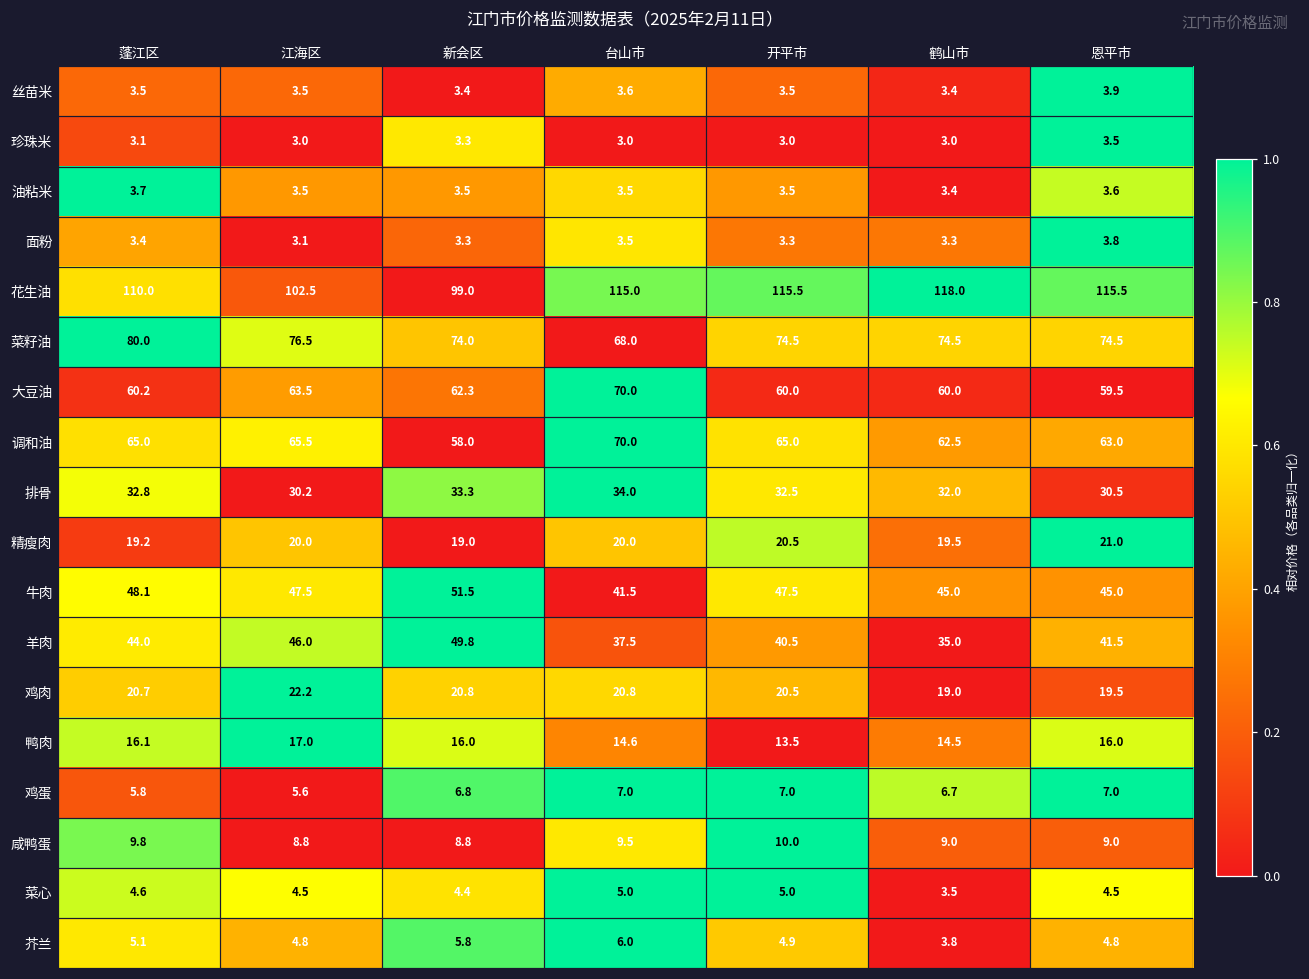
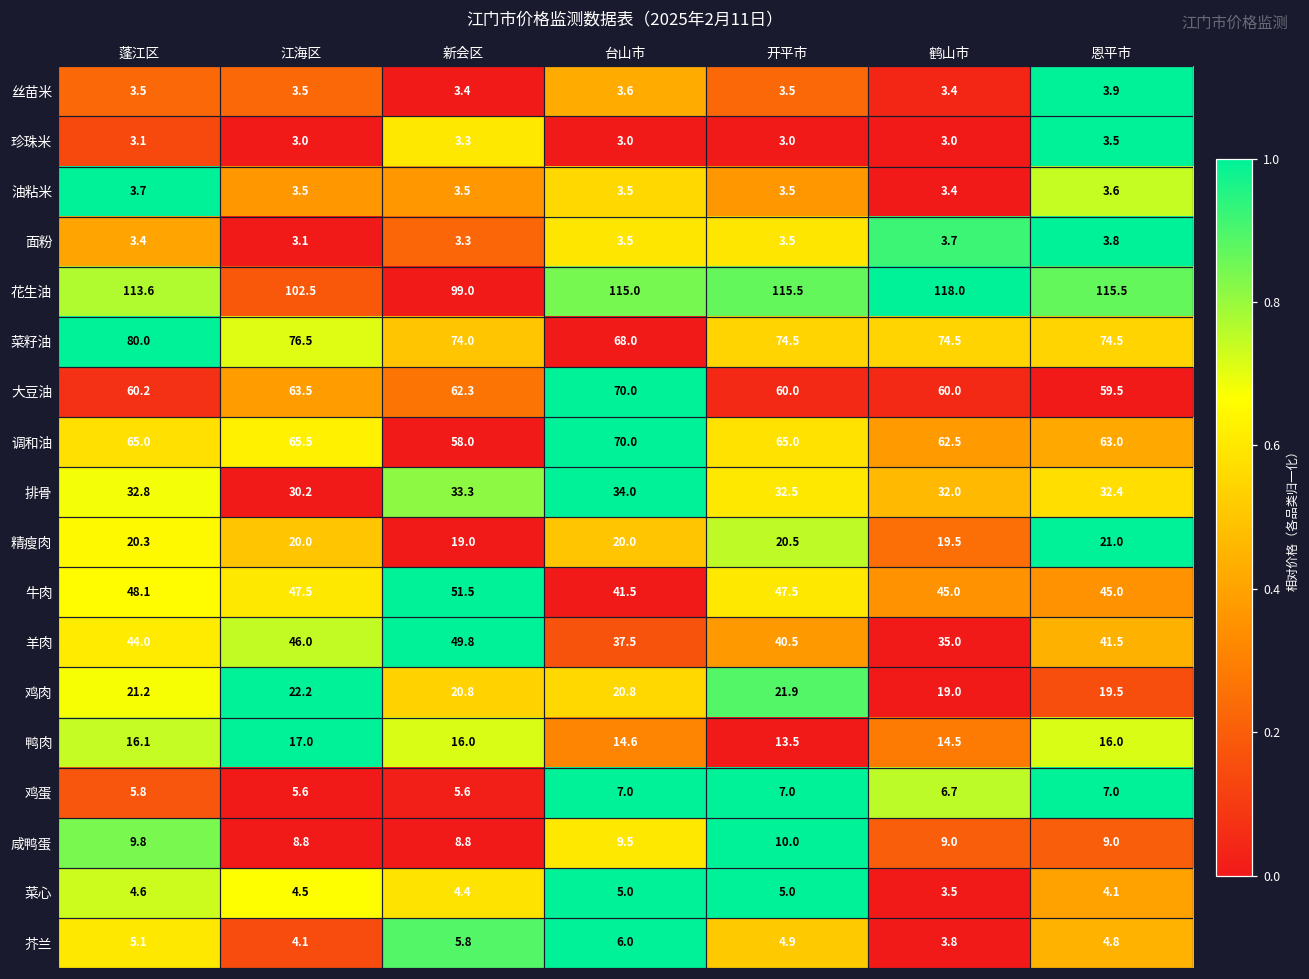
  {
    "丝苗米": {
      "蓬江区": 3.5,
      "江海区": 3.5,
      "新会区": 3.4,
      "台山市": 3.6,
      "开平市": 3.5,
      "鹤山市": 3.4,
      "恩平市": 3.9
    },
    "珍珠米": {
      "蓬江区": 3.1,
      "江海区": 3.0,
      "新会区": 3.3,
      "台山市": 3.0,
      "开平市": 3.0,
      "鹤山市": 3.0,
      "恩平市": 3.5
    },
    "油粘米": {
      "蓬江区": 3.7,
      "江海区": 3.5,
      "新会区": 3.5,
      "台山市": 3.5,
      "开平市": 3.5,
      "鹤山市": 3.4,
      "恩平市": 3.6
    },
    "面粉": {
      "蓬江区": 3.4,
      "江海区": 3.1,
      "新会区": 3.3,
      "台山市": 3.5,
-     "开平市": 3.3,
-     "鹤山市": 3.3,
+     "开平市": 3.5,
+     "鹤山市": 3.7,
      "恩平市": 3.8
    },
    "花生油": {
-     "蓬江区": 110.0,
+     "蓬江区": 113.6,
      "江海区": 102.5,
      "新会区": 99.0,
      "台山市": 115.0,
      "开平市": 115.5,
      "鹤山市": 118.0,
      "恩平市": 115.5
    },
    "菜籽油": {
      "蓬江区": 80.0,
      "江海区": 76.5,
      "新会区": 74.0,
      "台山市": 68.0,
      "开平市": 74.5,
      "鹤山市": 74.5,
      "恩平市": 74.5
    },
    "大豆油": {
      "蓬江区": 60.2,
      "江海区": 63.5,
      "新会区": 62.3,
      "台山市": 70.0,
      "开平市": 60.0,
      "鹤山市": 60.0,
      "恩平市": 59.5
    },
    "调和油": {
      "蓬江区": 65.0,
      "江海区": 65.5,
      "新会区": 58.0,
      "台山市": 70.0,
      "开平市": 65.0,
      "鹤山市": 62.5,
      "恩平市": 63.0
    },
    "排骨": {
      "蓬江区": 32.8,
      "江海区": 30.2,
      "新会区": 33.3,
      "台山市": 34.0,
      "开平市": 32.5,
      "鹤山市": 32.0,
-     "恩平市": 30.5
+     "恩平市": 32.4
    },
    "精瘦肉": {
-     "蓬江区": 19.2,
+     "蓬江区": 20.3,
      "江海区": 20.0,
      "新会区": 19.0,
      "台山市": 20.0,
      "开平市": 20.5,
      "鹤山市": 19.5,
      "恩平市": 21.0
    },
    "牛肉": {
      "蓬江区": 48.1,
      "江海区": 47.5,
      "新会区": 51.5,
      "台山市": 41.5,
      "开平市": 47.5,
      "鹤山市": 45.0,
      "恩平市": 45.0
    },
    "羊肉": {
      "蓬江区": 44.0,
      "江海区": 46.0,
      "新会区": 49.8,
      "台山市": 37.5,
      "开平市": 40.5,
      "鹤山市": 35.0,
      "恩平市": 41.5
    },
    "鸡肉": {
-     "蓬江区": 20.7,
+     "蓬江区": 21.2,
      "江海区": 22.2,
      "新会区": 20.8,
      "台山市": 20.8,
-     "开平市": 20.5,
+     "开平市": 21.9,
      "鹤山市": 19.0,
      "恩平市": 19.5
    },
    "鸭肉": {
      "蓬江区": 16.1,
      "江海区": 17.0,
      "新会区": 16.0,
      "台山市": 14.6,
      "开平市": 13.5,
      "鹤山市": 14.5,
      "恩平市": 16.0
    },
    "鸡蛋": {
      "蓬江区": 5.8,
      "江海区": 5.6,
-     "新会区": 6.8,
+     "新会区": 5.6,
      "台山市": 7.0,
      "开平市": 7.0,
      "鹤山市": 6.7,
      "恩平市": 7.0
    },
    "咸鸭蛋": {
      "蓬江区": 9.8,
      "江海区": 8.8,
      "新会区": 8.8,
      "台山市": 9.5,
      "开平市": 10.0,
      "鹤山市": 9.0,
      "恩平市": 9.0
    },
    "菜心": {
      "蓬江区": 4.6,
      "江海区": 4.5,
      "新会区": 4.4,
      "台山市": 5.0,
      "开平市": 5.0,
      "鹤山市": 3.5,
-     "恩平市": 4.5
+     "恩平市": 4.1
    },
    "芥兰": {
      "蓬江区": 5.1,
-     "江海区": 4.8,
+     "江海区": 4.1,
      "新会区": 5.8,
      "台山市": 6.0,
      "开平市": 4.9,
      "鹤山市": 3.8,
      "恩平市": 4.8
    }
  }
